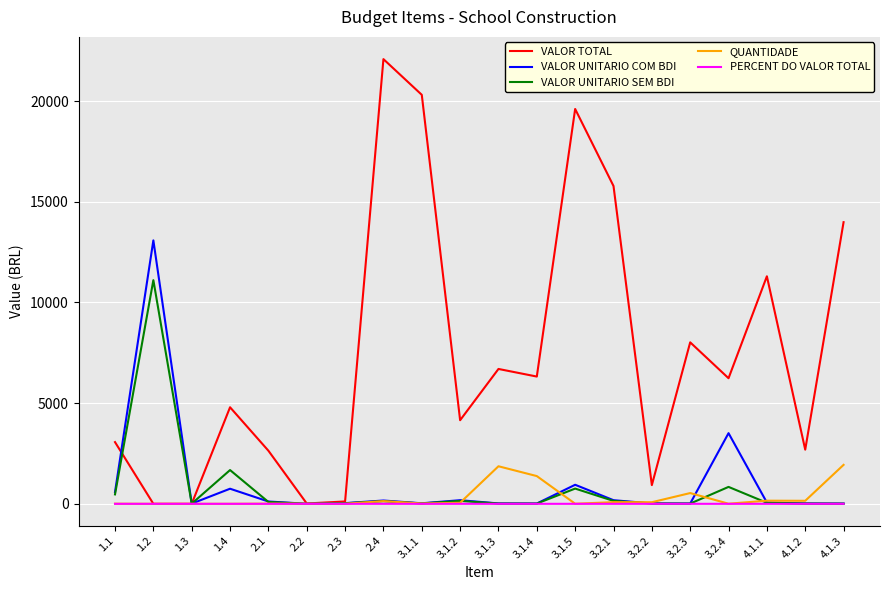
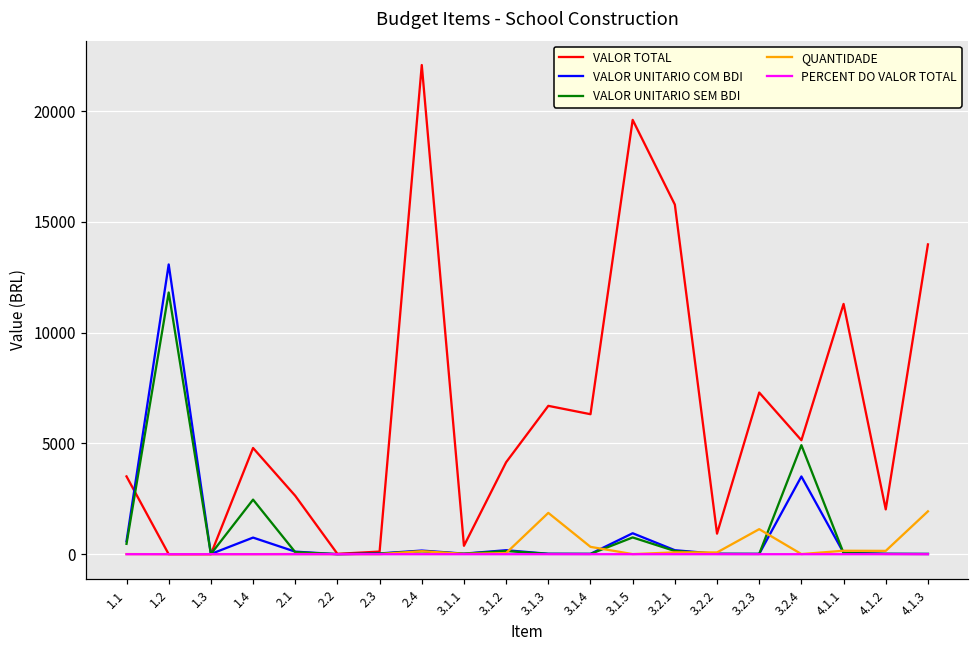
  {
    "VALOR TOTAL": {
-     "1.1": 3100,
+     "1.1": 3500,
      "1.4": 4800,
      "2.1": 2600,
      "2.4": 22100,
-     "3.1.1": 20300,
+     "3.1.1": 400,
      "3.1.2": 4200,
      "3.1.3": 6700,
      "3.1.4": 6300,
      "3.1.5": 19600,
      "3.2.1": 15800,
      "3.2.2": 900,
-     "3.2.3": 8000,
-     "3.2.4": 6200,
+     "3.2.3": 7300,
+     "3.2.4": 5100,
      "4.1.1": 11300,
-     "4.1.2": 2700,
+     "4.1.2": 2000,
      "4.1.3": 14000
    },
    "VALOR UNITARIO COM BDI": {
      "1.2": 13100,
      "1.4": 800,
      "3.1.5": 900,
      "3.2.4": 3500
    },
    "VALOR UNITARIO SEM BDI": {
-     "1.2": 11100,
-     "1.4": 1700,
+     "1.2": 11800,
+     "1.4": 2500,
      "3.1.5": 800,
-     "3.2.4": 800
+     "3.2.4": 4900
    },
    "QUANTIDADE": {
      "3.1.3": 1900,
-     "3.1.4": 1400,
-     "3.2.3": 500,
+     "3.1.4": 300,
+     "3.2.3": 1100,
      "4.1.2": 200,
      "4.1.3": 1900
    },
    "PERCENT DO VALOR TOTAL": {
      "2.4": 0
    }
  }
